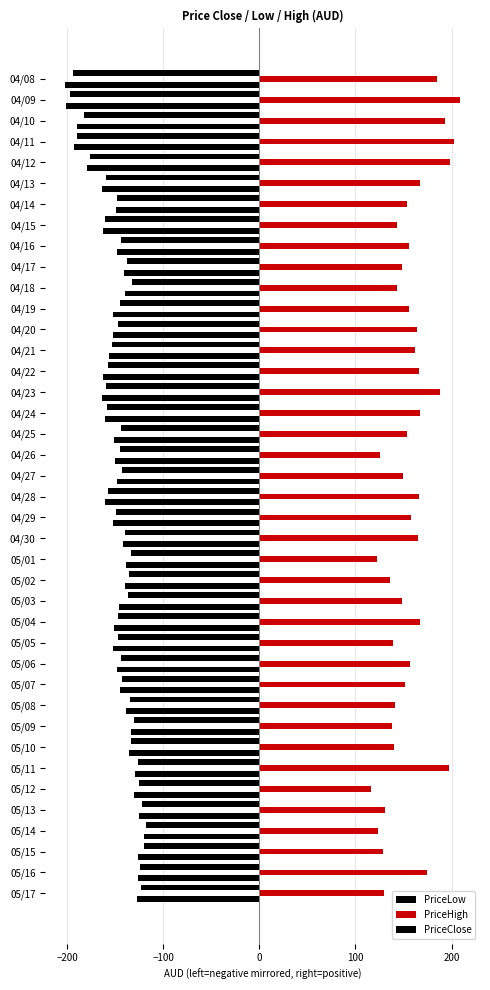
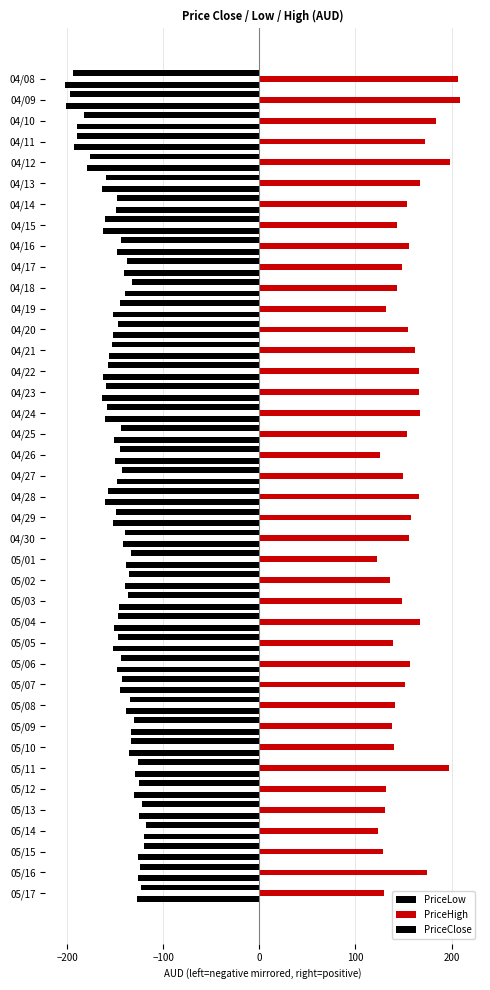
  {
    "PriceHigh": {
-     "04/08": 190,
+     "04/08": 210,
      "04/09": 210,
-     "04/10": 190,
-     "04/11": 200,
+     "04/10": 180,
+     "04/11": 170,
      "04/12": 200,
      "04/13": 170,
      "04/14": 150,
      "04/15": 140,
      "04/16": 160,
      "04/17": 150,
      "04/18": 140,
-     "04/19": 160,
-     "04/20": 160,
+     "04/19": 130,
+     "04/20": 150,
      "04/21": 160,
      "04/22": 170,
-     "04/23": 190,
+     "04/23": 170,
      "04/24": 170,
      "04/25": 150,
      "04/26": 130,
      "04/27": 150,
      "04/28": 170,
      "04/29": 160,
-     "04/30": 170,
+     "04/30": 160,
      "05/01": 120,
      "05/02": 140,
      "05/03": 150,
      "05/04": 170,
      "05/05": 140,
      "05/06": 160,
      "05/07": 150,
      "05/08": 140,
      "05/09": 140,
      "05/10": 140,
      "05/11": 200,
-     "05/12": 120,
+     "05/12": 130,
      "05/13": 130,
      "05/14": 120,
      "05/15": 130,
      "05/16": 170,
      "05/17": 130
    }
  }
